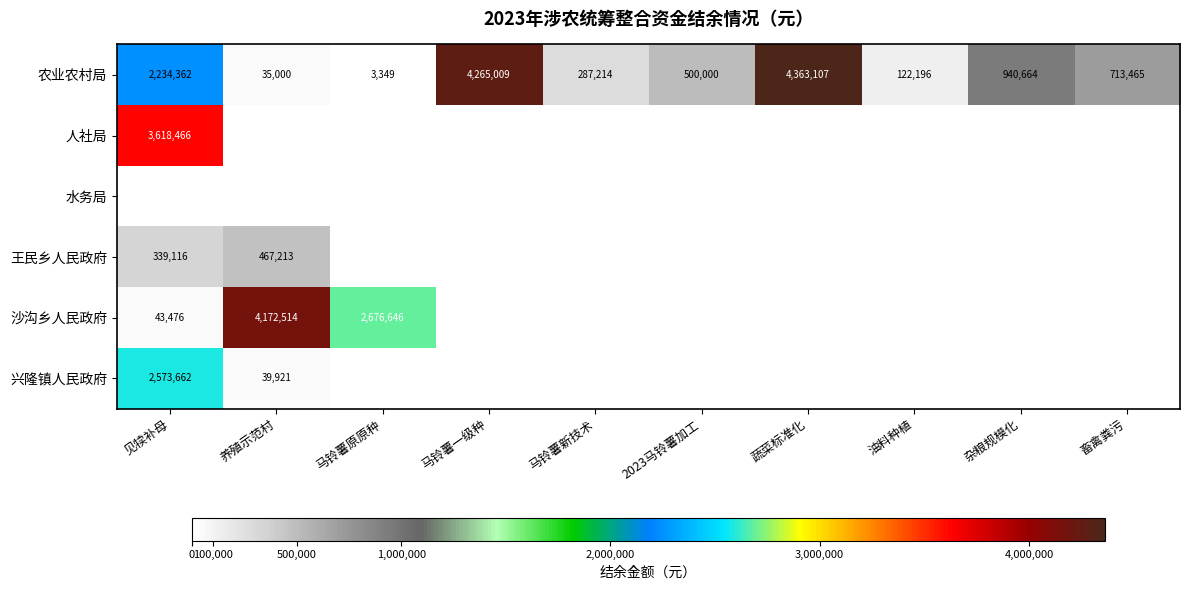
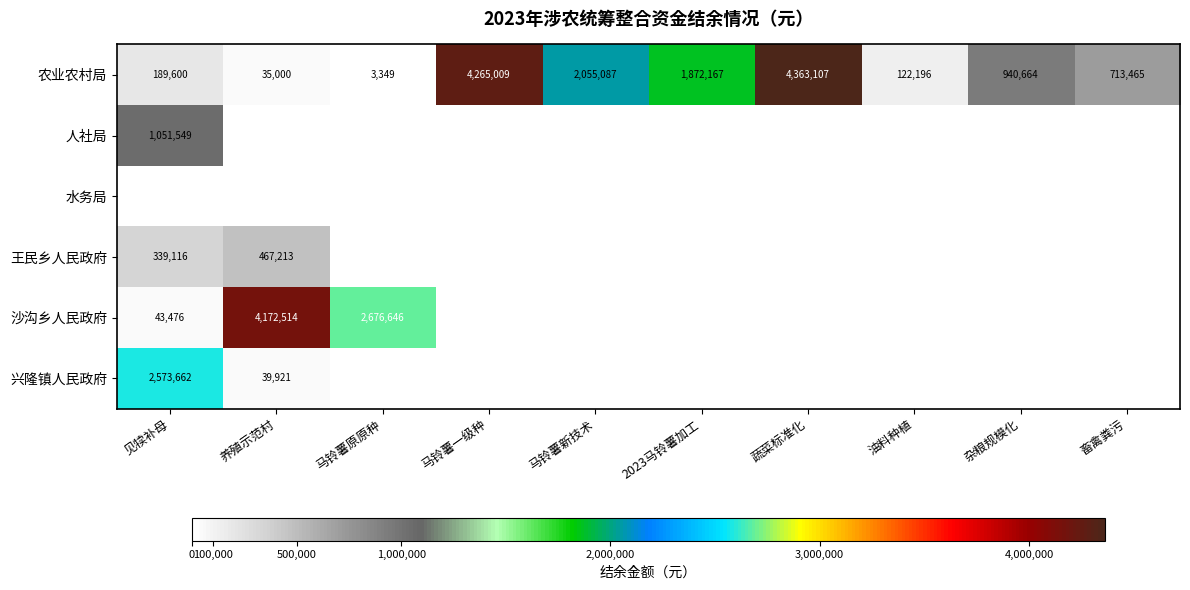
  {
    "农业农村局": {
-     "见犊补母": "2,234,362",
+     "见犊补母": "189,600",
      "养殖示范村": "35,000",
      "马铃薯原原种": "3,349",
      "马铃薯一级种": "4,265,009",
-     "马铃薯新技术": "287,214",
-     "2023马铃薯加工": "500,000",
+     "马铃薯新技术": "2,055,087",
+     "2023马铃薯加工": "1,872,167",
      "蔬菜标准化": "4,363,107",
      "油料种植": "122,196",
      "杂粮规模化": "940,664",
      "畜禽粪污": "713,465"
    },
    "人社局": {
-     "见犊补母": "3,618,466"
+     "见犊补母": "1,051,549"
    },
    "王民乡人民政府": {
      "见犊补母": "339,116",
      "养殖示范村": "467,213"
    },
    "沙沟乡人民政府": {
      "见犊补母": "43,476",
      "养殖示范村": "4,172,514",
      "马铃薯原原种": "2,676,646"
    },
    "兴隆镇人民政府": {
      "见犊补母": "2,573,662",
      "养殖示范村": "39,921"
    }
  }
